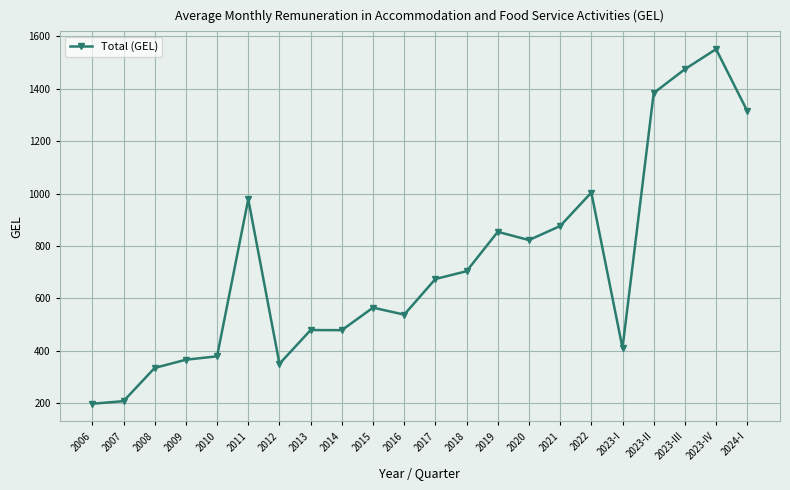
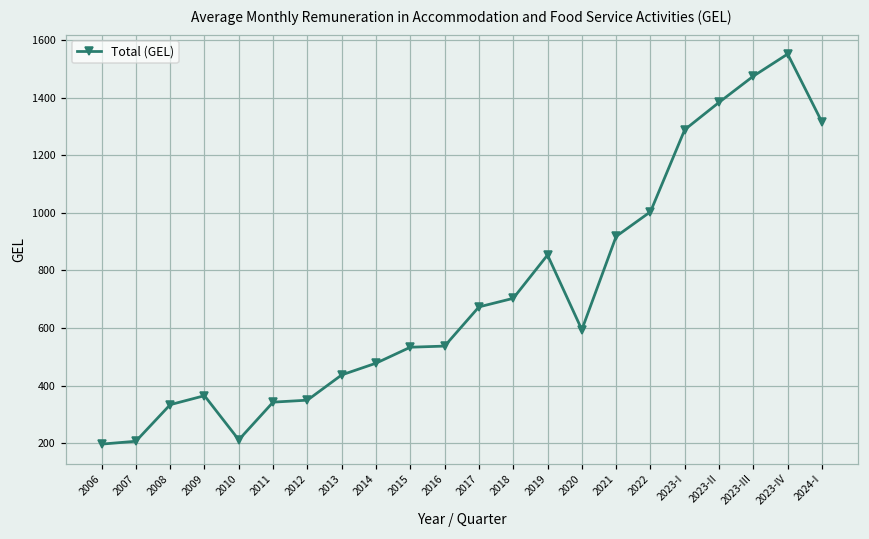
  {
    "2006": 200,
    "2007": 210,
    "2008": 330,
    "2009": 360,
-   "2010": 380,
-   "2011": 980,
+   "2010": 210,
+   "2011": 340,
    "2012": 350,
-   "2013": 480,
+   "2013": 440,
    "2014": 480,
-   "2015": 560,
+   "2015": 530,
    "2016": 540,
    "2017": 670,
    "2018": 700,
    "2019": 850,
-   "2020": 820,
-   "2021": 880,
+   "2020": 590,
+   "2021": 920,
    "2022": 1000,
-   "2023-I": 410,
+   "2023-I": 1290,
    "2023-II": 1380,
    "2023-III": 1470,
    "2023-IV": 1550,
    "2024-I": 1320
  }
